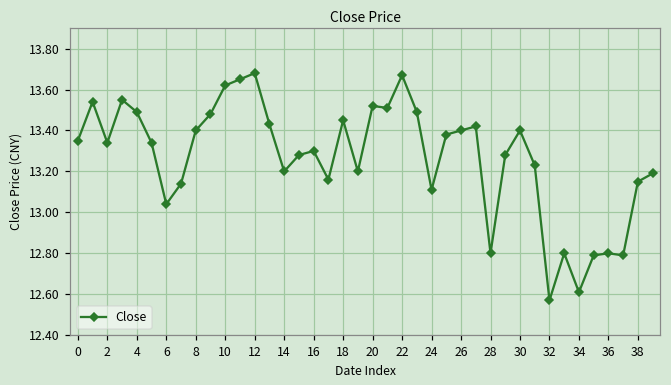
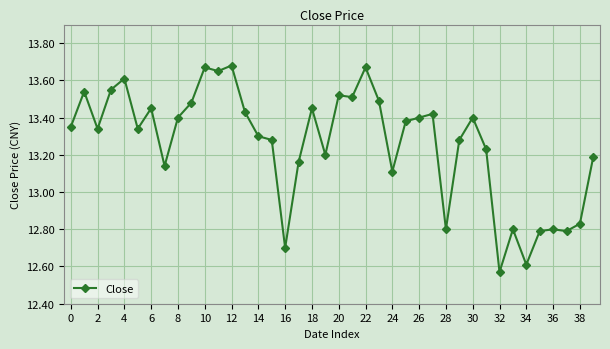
  {
    "0": 13.35,
    "2": 13.34,
-   "4": 13.49,
-   "6": 13.04,
+   "4": 13.61,
+   "6": 13.45,
    "8": 13.40,
-   "10": 13.62,
+   "10": 13.67,
    "12": 13.68,
-   "14": 13.2,
-   "16": 13.3,
+   "14": 13.3,
+   "16": 12.7,
    "18": 13.45,
    "20": 13.52,
    "22": 13.67,
    "24": 13.11,
    "26": 13.40,
    "28": 12.80,
    "30": 13.40,
    "32": 12.57,
    "34": 12.61,
    "36": 12.80,
-   "38": 13.15
+   "38": 12.83
  }
